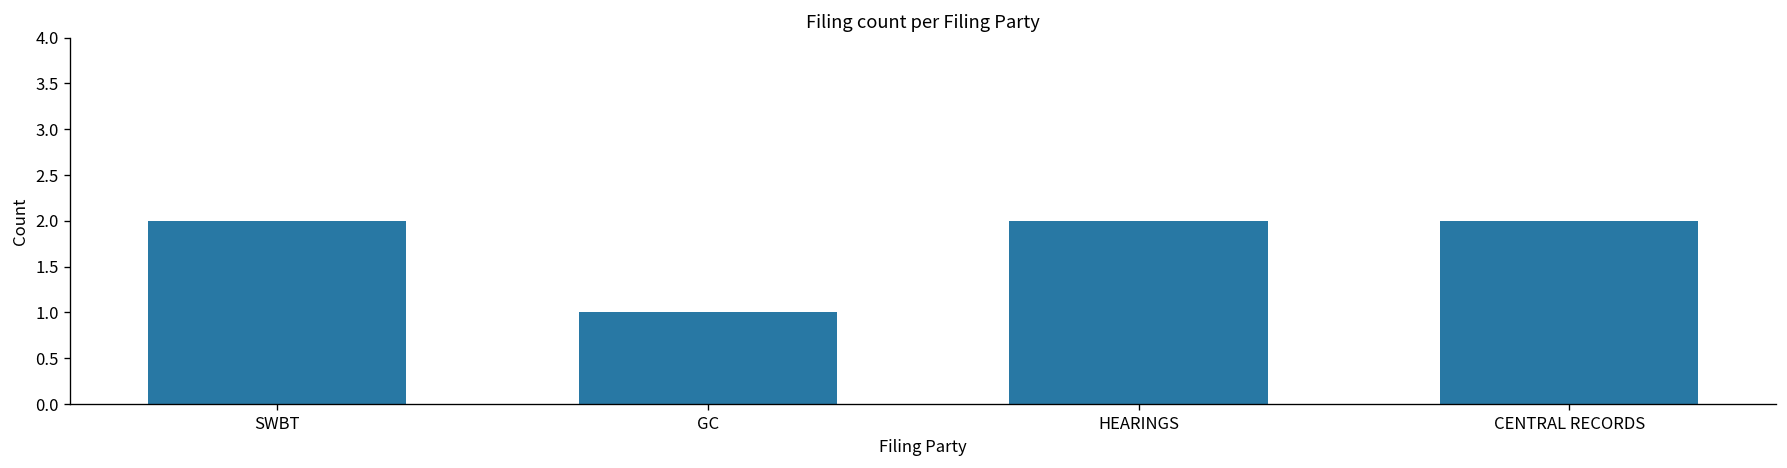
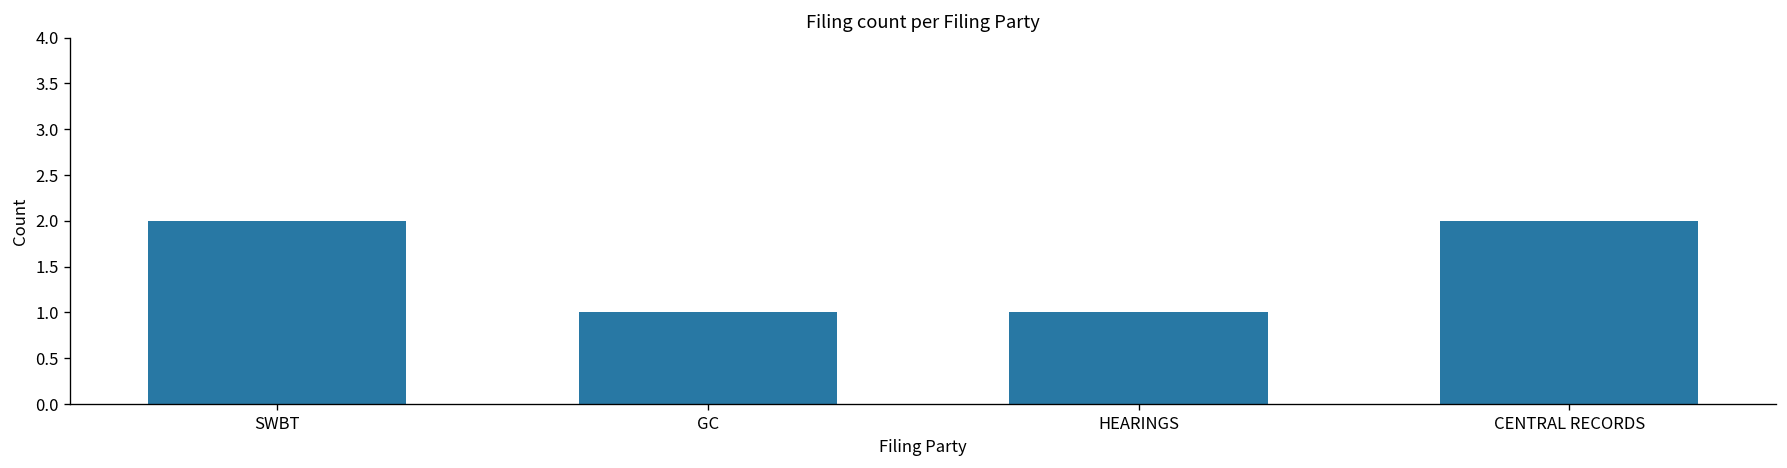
  {
    "SWBT": 2,
    "GC": 1,
-   "HEARINGS": 2,
+   "HEARINGS": 1,
    "CENTRAL RECORDS": 2
  }
